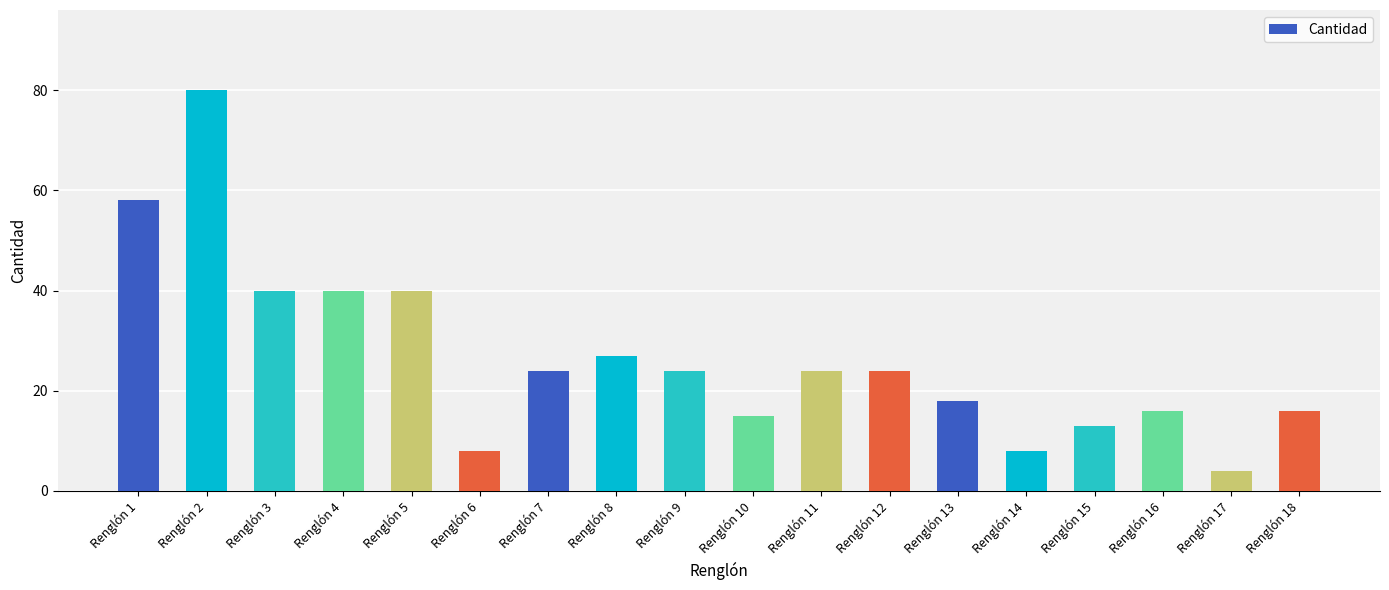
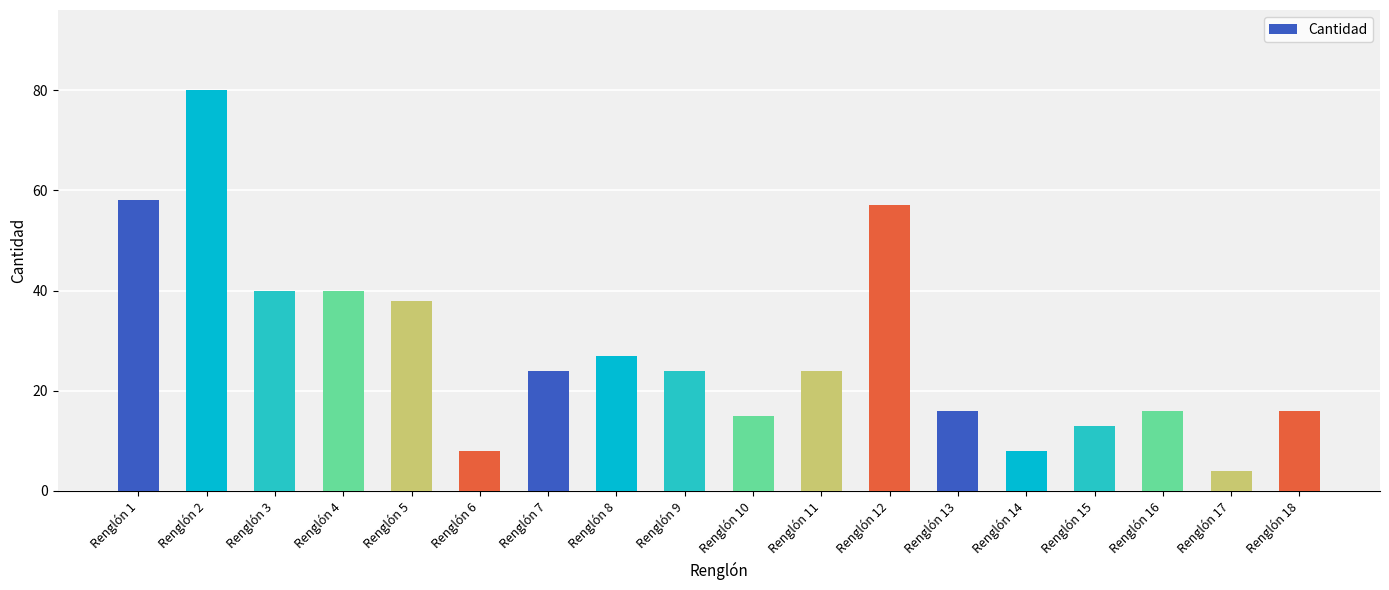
  {
    "Renglón 1": 58,
    "Renglón 2": 80,
    "Renglón 3": 40,
    "Renglón 4": 40,
-   "Renglón 5": 40,
+   "Renglón 5": 38,
    "Renglón 6": 8,
    "Renglón 7": 24,
    "Renglón 8": 27,
    "Renglón 9": 24,
    "Renglón 10": 15,
    "Renglón 11": 24,
-   "Renglón 12": 24,
-   "Renglón 13": 18,
+   "Renglón 12": 57,
+   "Renglón 13": 16,
    "Renglón 14": 8,
    "Renglón 15": 13,
    "Renglón 16": 16,
    "Renglón 17": 4,
    "Renglón 18": 16
  }
